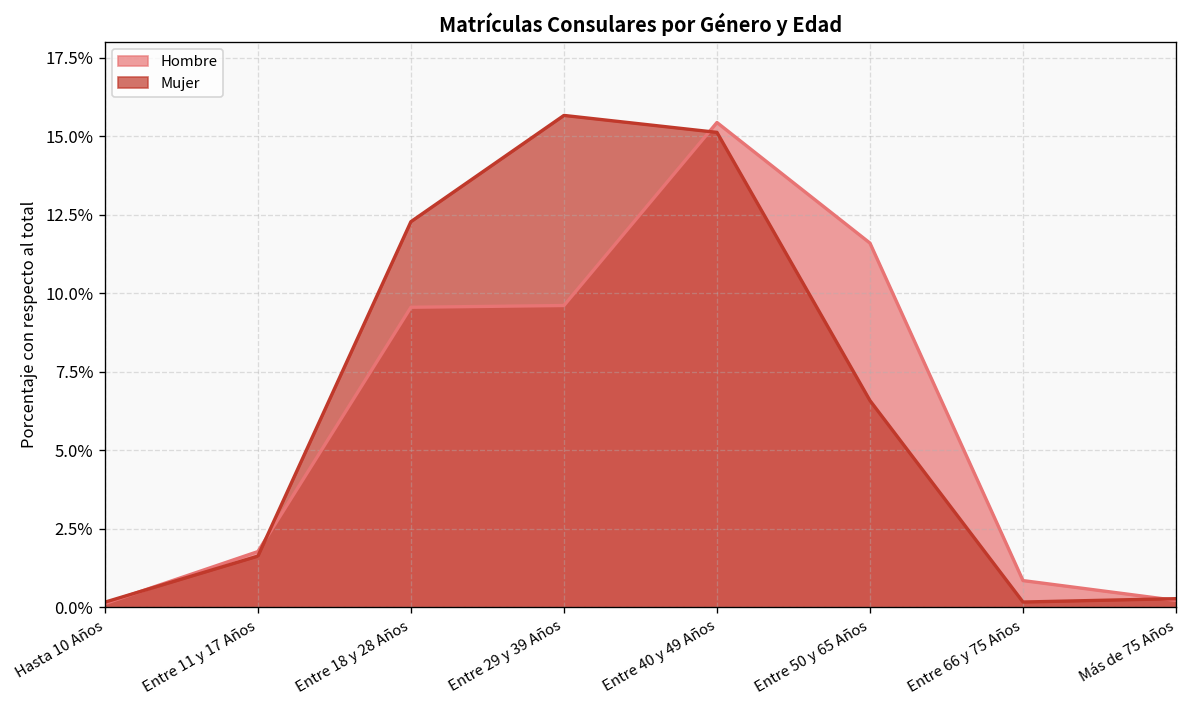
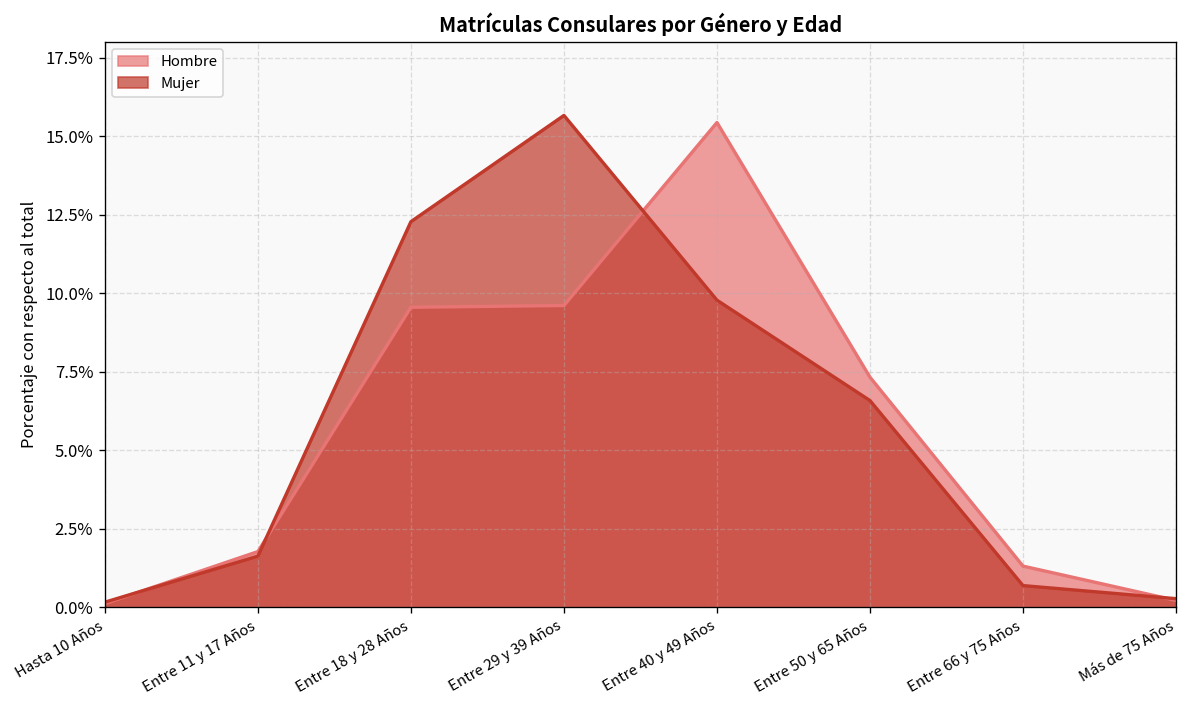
  {
    "Hombre": {
      "Entre 11 y 17 Años": "1.8%",
      "Entre 18 y 28 Años": "9.6%",
      "Entre 29 y 39 Años": "9.6%",
      "Entre 40 y 49 Años": "15.4%",
-     "Entre 50 y 65 Años": "11.6%",
-     "Entre 66 y 75 Años": "0.9%"
+     "Entre 50 y 65 Años": "7.3%",
+     "Entre 66 y 75 Años": "1.3%"
    },
    "Mujer": {
      "Entre 11 y 17 Años": "1.6%",
      "Entre 18 y 28 Años": "12.3%",
      "Entre 29 y 39 Años": "15.7%",
-     "Entre 40 y 49 Años": "15.1%",
+     "Entre 40 y 49 Años": "9.8%",
      "Entre 50 y 65 Años": "6.6%",
-     "Entre 66 y 75 Años": "0.2%"
+     "Entre 66 y 75 Años": "0.7%"
    }
  }
